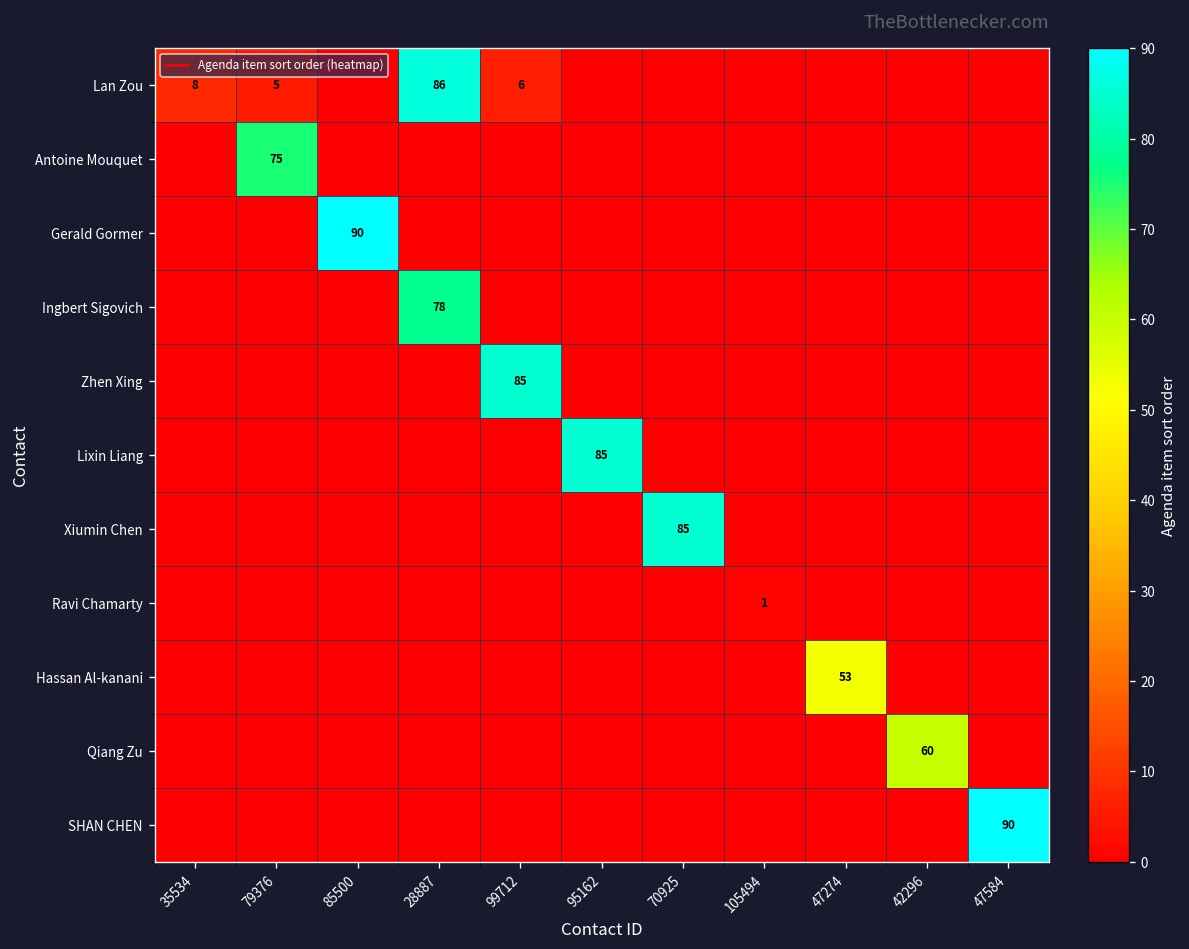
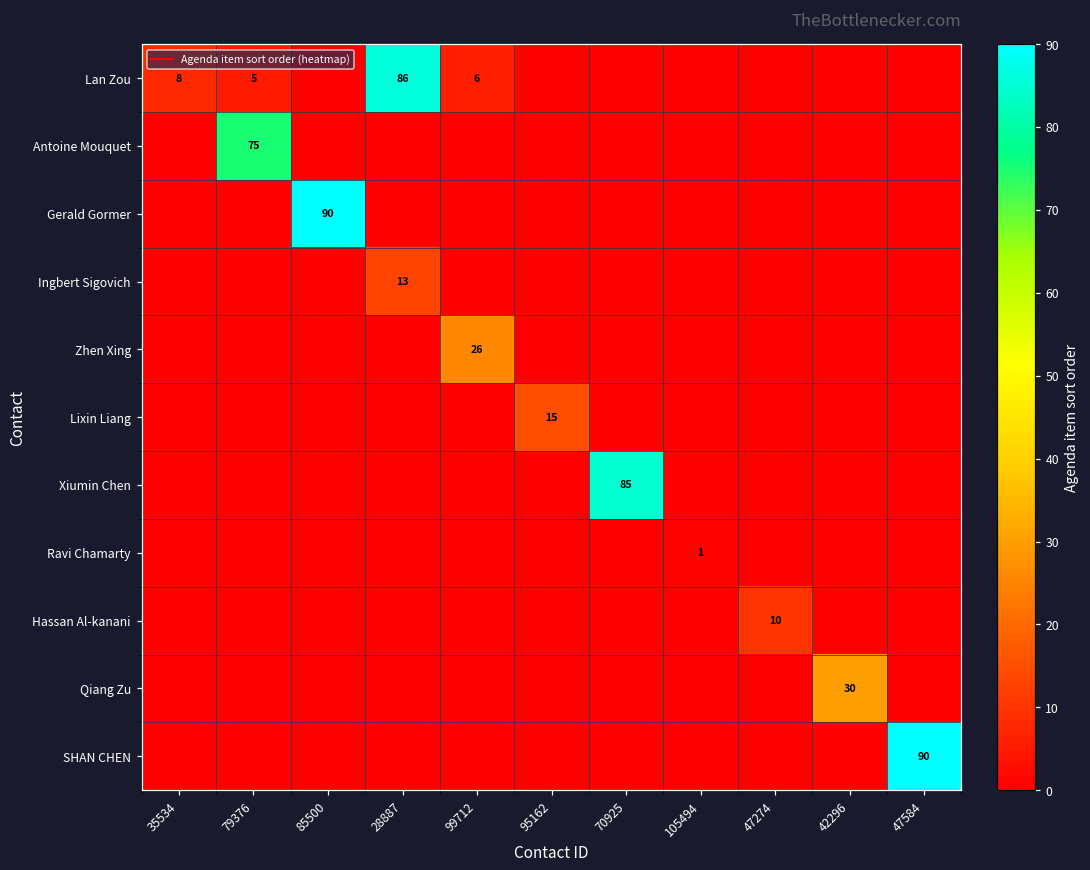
  {
    "Lan Zou": {
      "35534": 8,
      "79376": 5,
      "28887": 86,
      "99712": 6
    },
    "Antoine Mouquet": {
      "79376": 75
    },
    "Gerald Gormer": {
      "85500": 90
    },
    "Ingbert Sigovich": {
-     "28887": 78
+     "28887": 13
    },
    "Zhen Xing": {
-     "99712": 85
+     "99712": 26
    },
    "Lixin Liang": {
-     "95162": 85
+     "95162": 15
    },
    "Xiumin Chen": {
      "70925": 85
    },
    "Ravi Chamarty": {
      "105494": 1
    },
    "Hassan Al-kanani": {
-     "47274": 53
+     "47274": 10
    },
    "Qiang Zu": {
-     "42296": 60
+     "42296": 30
    },
    "SHAN CHEN": {
      "47584": 90
    }
  }
